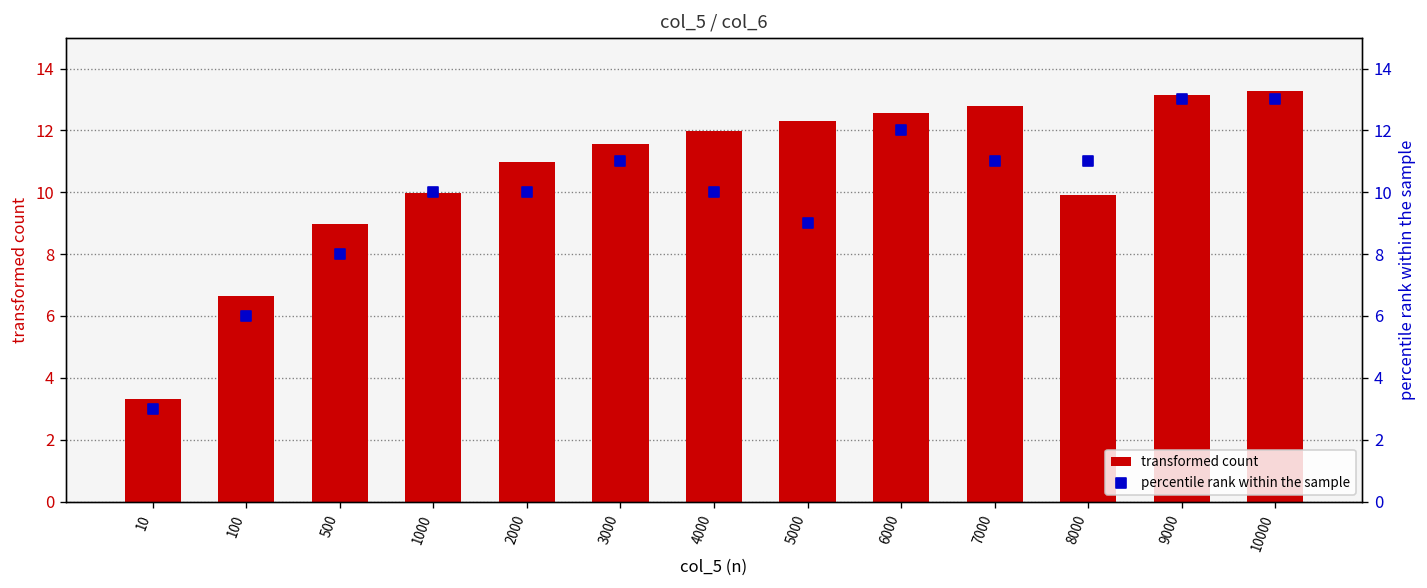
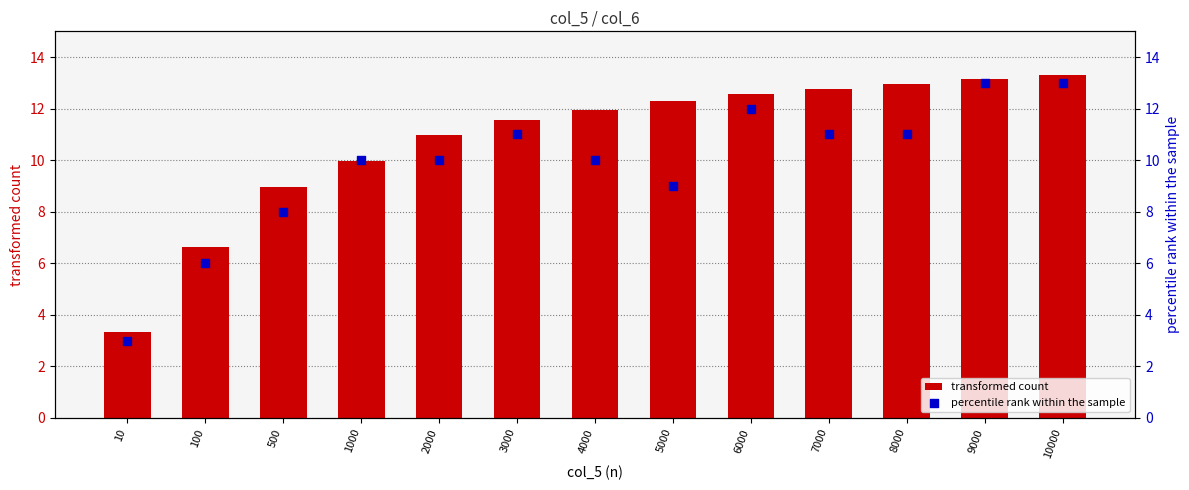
  {
    "transformed count": {
      "10": 3.3,
      "100": 6.6,
      "500": 9.0,
      "1000": 10.0,
      "2000": 11.0,
      "3000": 11.6,
      "4000": 12.0,
      "5000": 12.3,
      "6000": 12.6,
      "7000": 12.8,
-     "8000": 9.9,
+     "8000": 13.0,
      "9000": 13.1,
      "10000": 13.3
    }
  }
